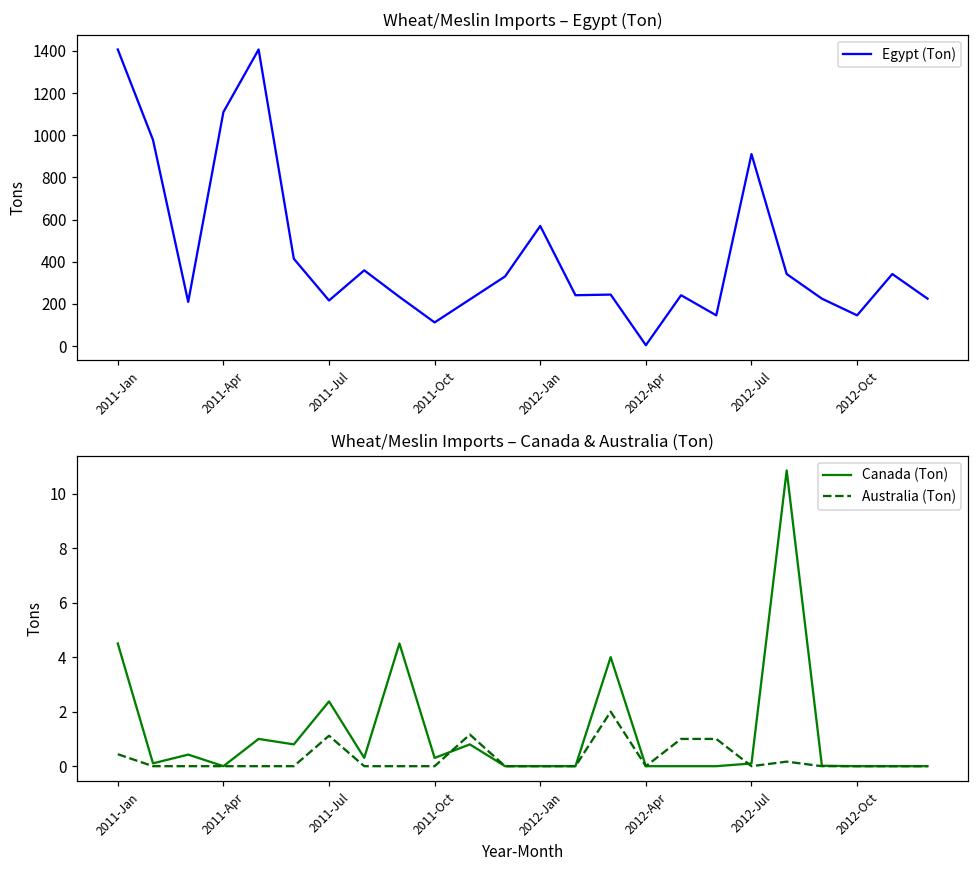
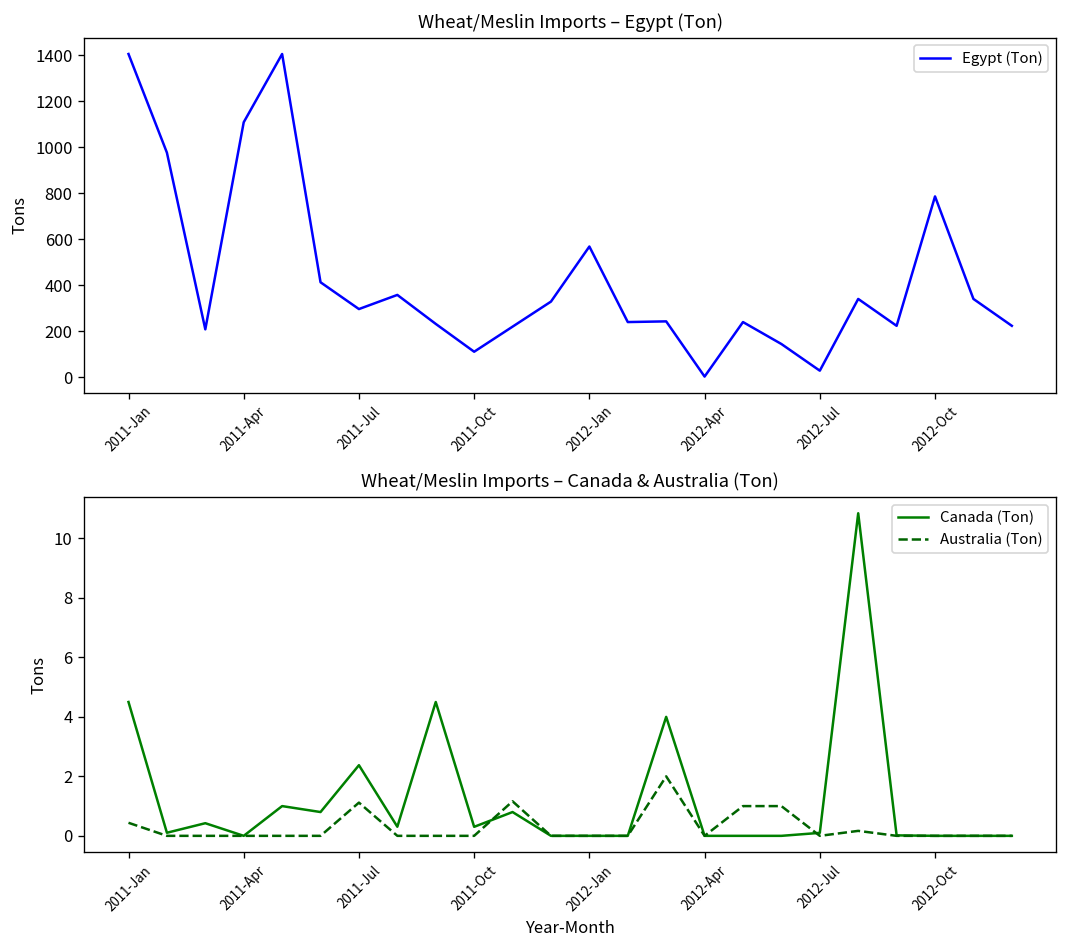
  {
    "Wheat/Meslin Imports – Egypt (Ton)": {
      "2011-Jan": 1410,
      "2011-Apr": 1110,
-     "2011-Jul": 220,
+     "2011-Jul": 300,
      "2011-Oct": 110,
      "2012-Jan": 570,
      "2012-Apr": 0,
-     "2012-Jul": 910,
-     "2012-Oct": 150
+     "2012-Jul": 30,
+     "2012-Oct": 790
    }
  }
